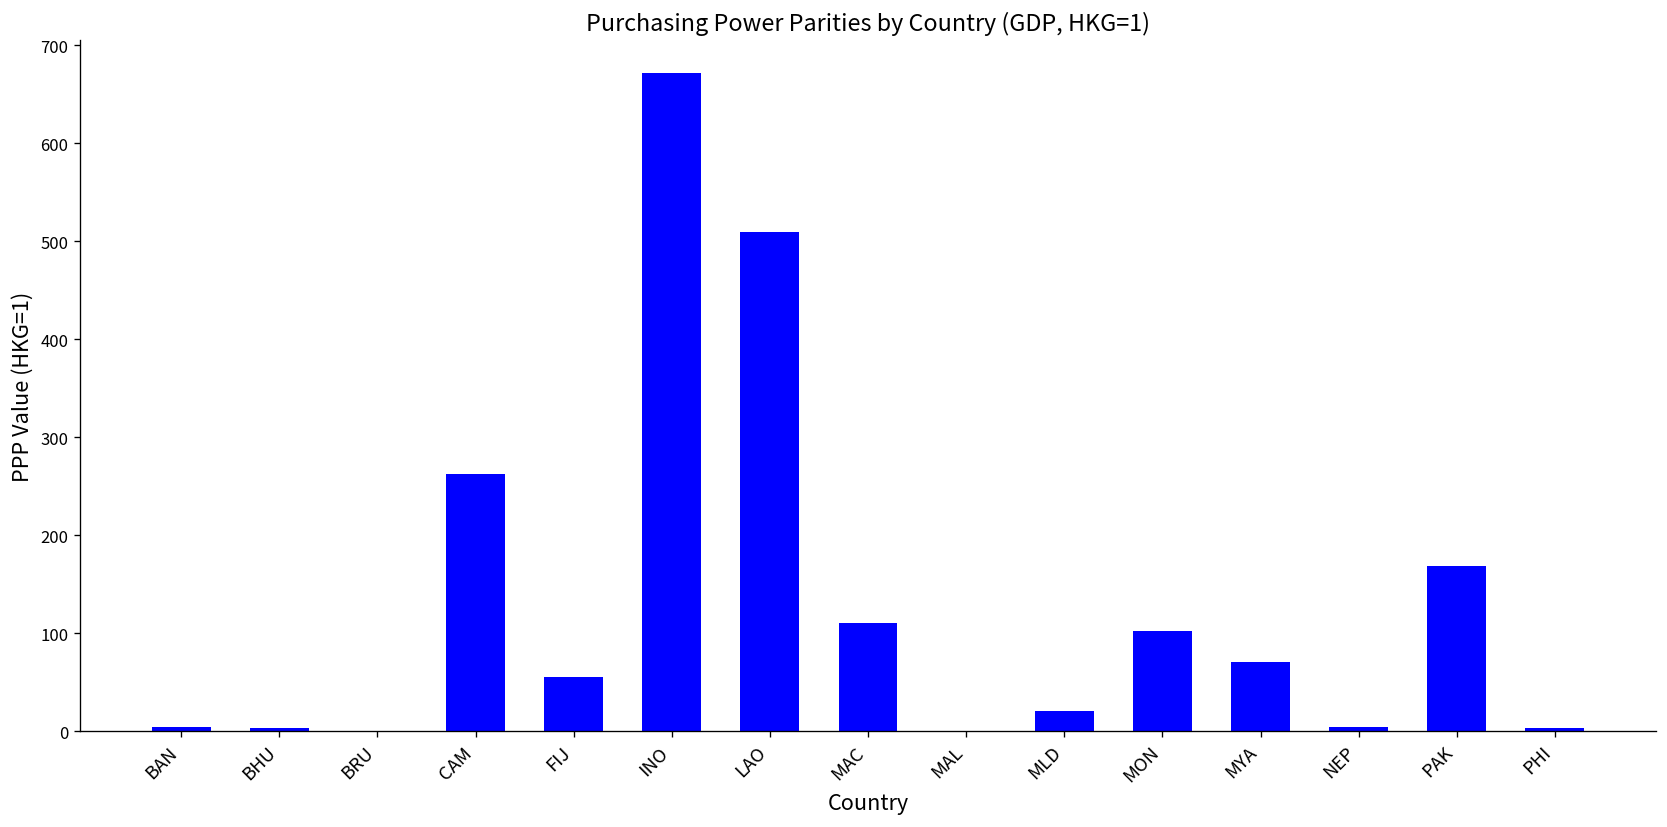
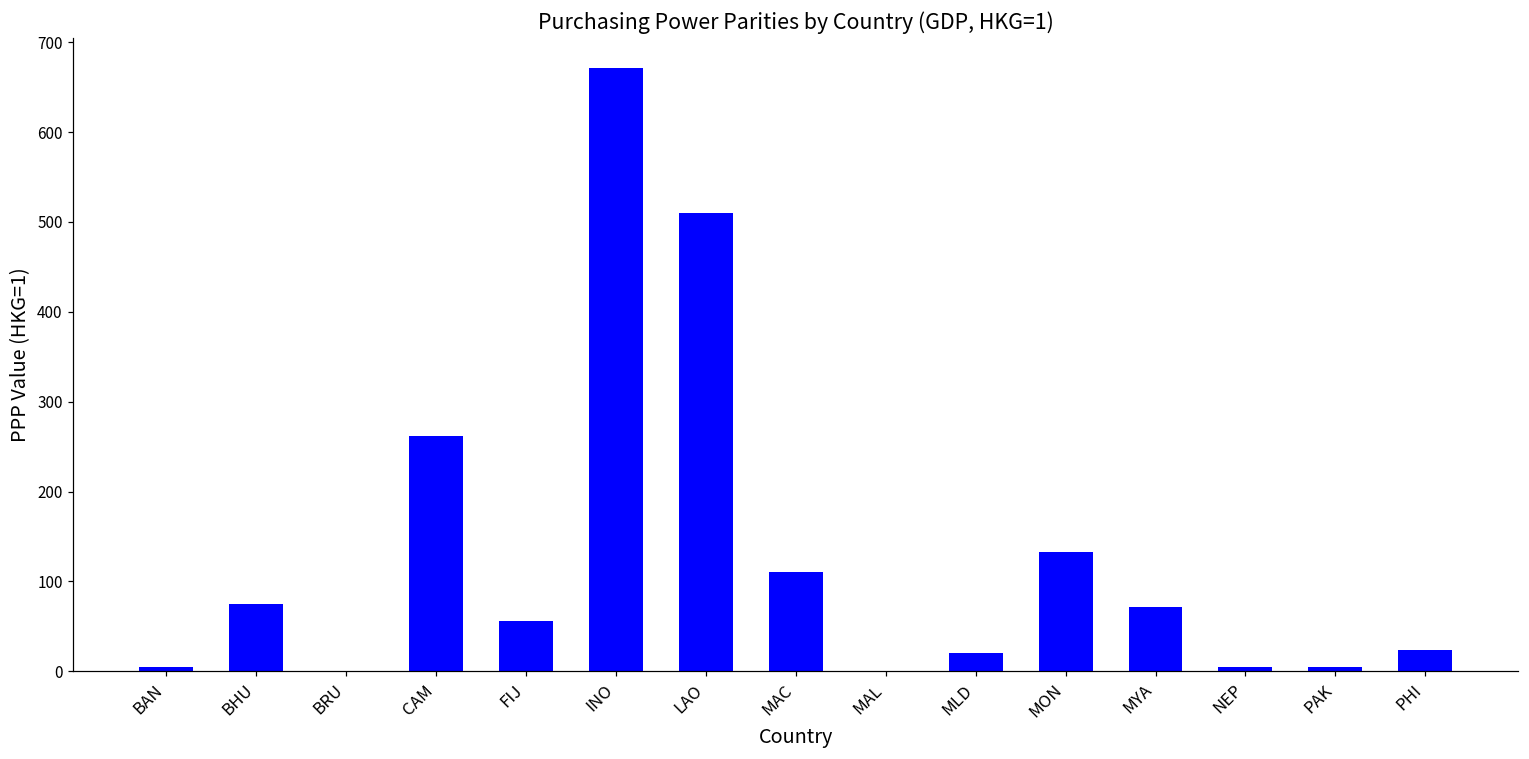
  {
    "BAN": 0,
-   "BHU": 0,
+   "BHU": 70,
    "CAM": 260,
    "FIJ": 60,
    "INO": 670,
    "LAO": 510,
    "MAC": 110,
    "MLD": 20,
-   "MON": 100,
+   "MON": 130,
    "MYA": 70,
    "NEP": 0,
-   "PAK": 170,
-   "PHI": 0
+   "PAK": 0,
+   "PHI": 20
  }
